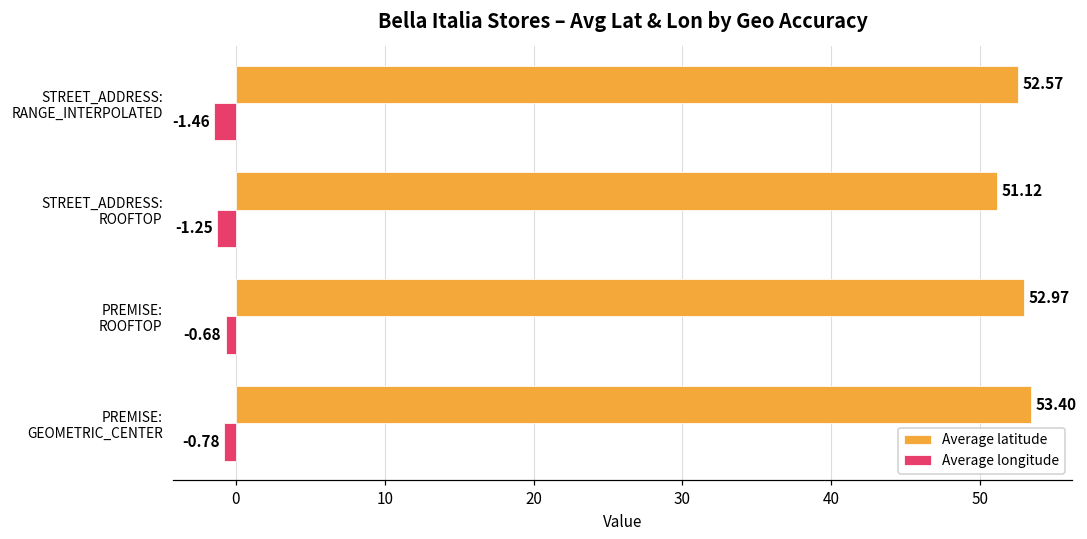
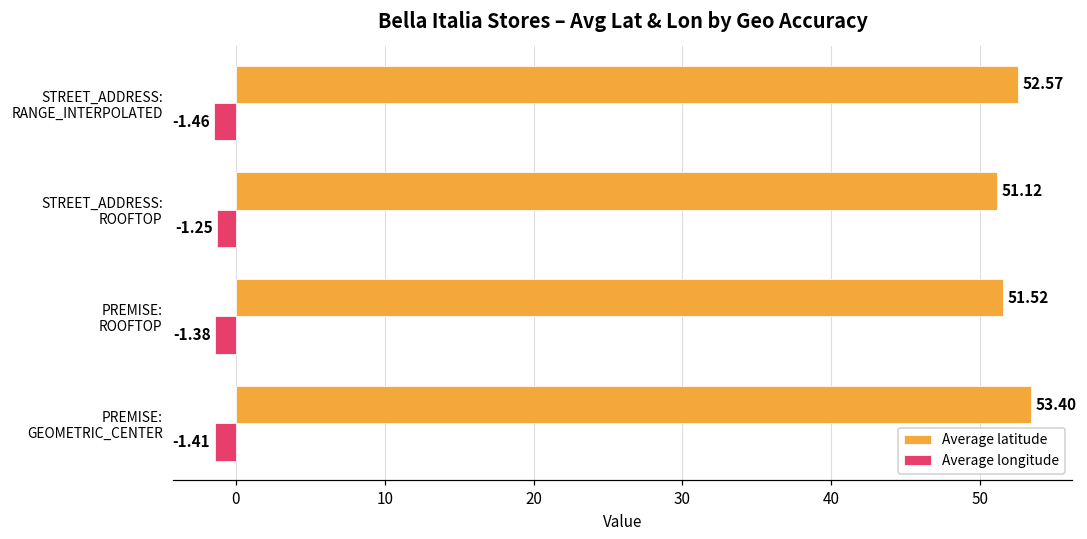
  {
    "Average latitude": {
      "STREET_ADDRESS: RANGE_INTERPOLATED": 52.57,
      "STREET_ADDRESS: ROOFTOP": 51.12,
-     "PREMISE: ROOFTOP": 52.97,
+     "PREMISE: ROOFTOP": 51.52,
      "PREMISE: GEOMETRIC_CENTER": 53.40
    },
    "Average longitude": {
      "STREET_ADDRESS: RANGE_INTERPOLATED": -1.46,
      "STREET_ADDRESS: ROOFTOP": -1.25,
-     "PREMISE: ROOFTOP": -0.68,
-     "PREMISE: GEOMETRIC_CENTER": -0.78
+     "PREMISE: ROOFTOP": -1.38,
+     "PREMISE: GEOMETRIC_CENTER": -1.41
    }
  }
